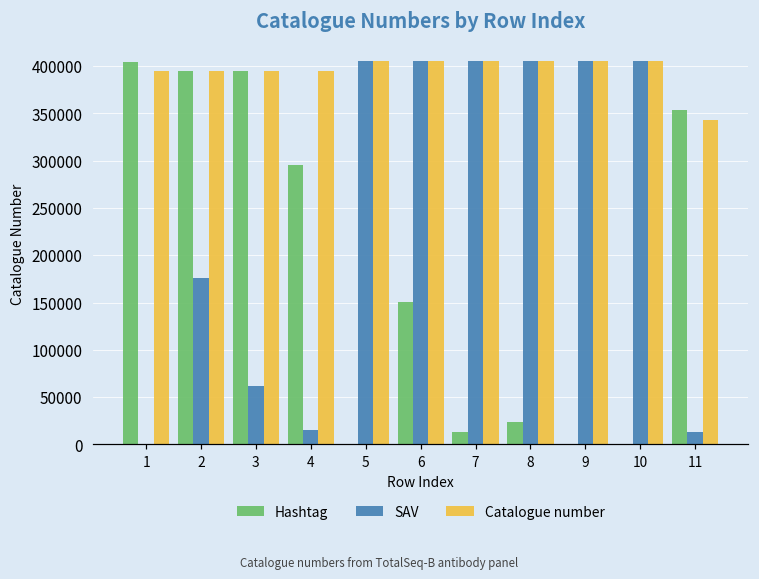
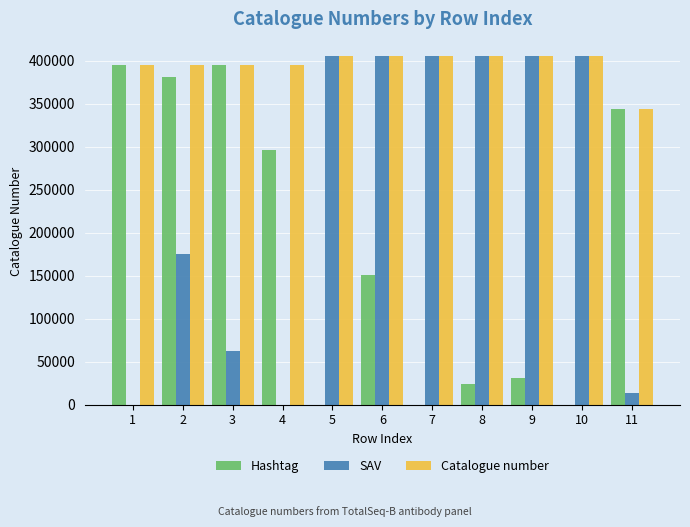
  {
    "Hashtag": {
-     "1": 400000,
-     "2": 390000,
+     "1": 390000,
+     "2": 380000,
      "3": 390000,
      "4": 300000,
      "5": 0,
      "6": 150000,
-     "7": 10000,
+     "7": 0,
      "8": 20000,
-     "9": 0,
+     "9": 30000,
      "10": 0,
-     "11": 350000
+     "11": 340000
    },
    "SAV": {
      "1": 0,
      "2": 180000,
      "3": 60000,
-     "4": 10000,
+     "4": 0,
      "5": 410000,
      "6": 410000,
      "7": 410000,
      "8": 410000,
      "9": 410000,
      "10": 410000,
      "11": 10000
    },
    "Catalogue number": {
      "1": 390000,
      "2": 390000,
      "3": 390000,
      "4": 390000,
      "5": 410000,
      "6": 410000,
      "7": 410000,
      "8": 410000,
      "9": 410000,
      "10": 410000,
      "11": 340000
    }
  }
